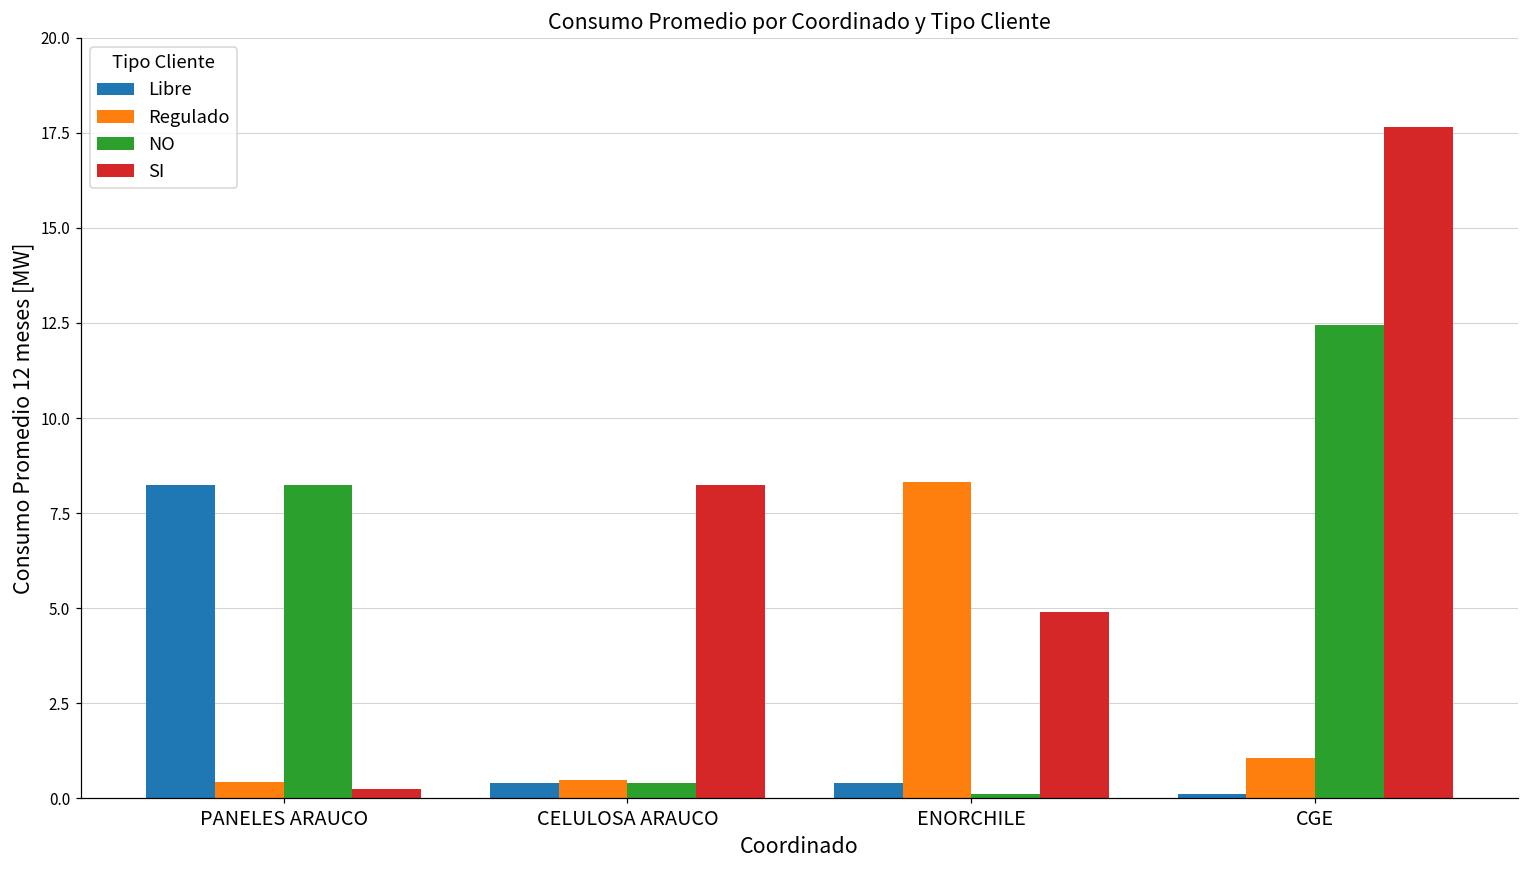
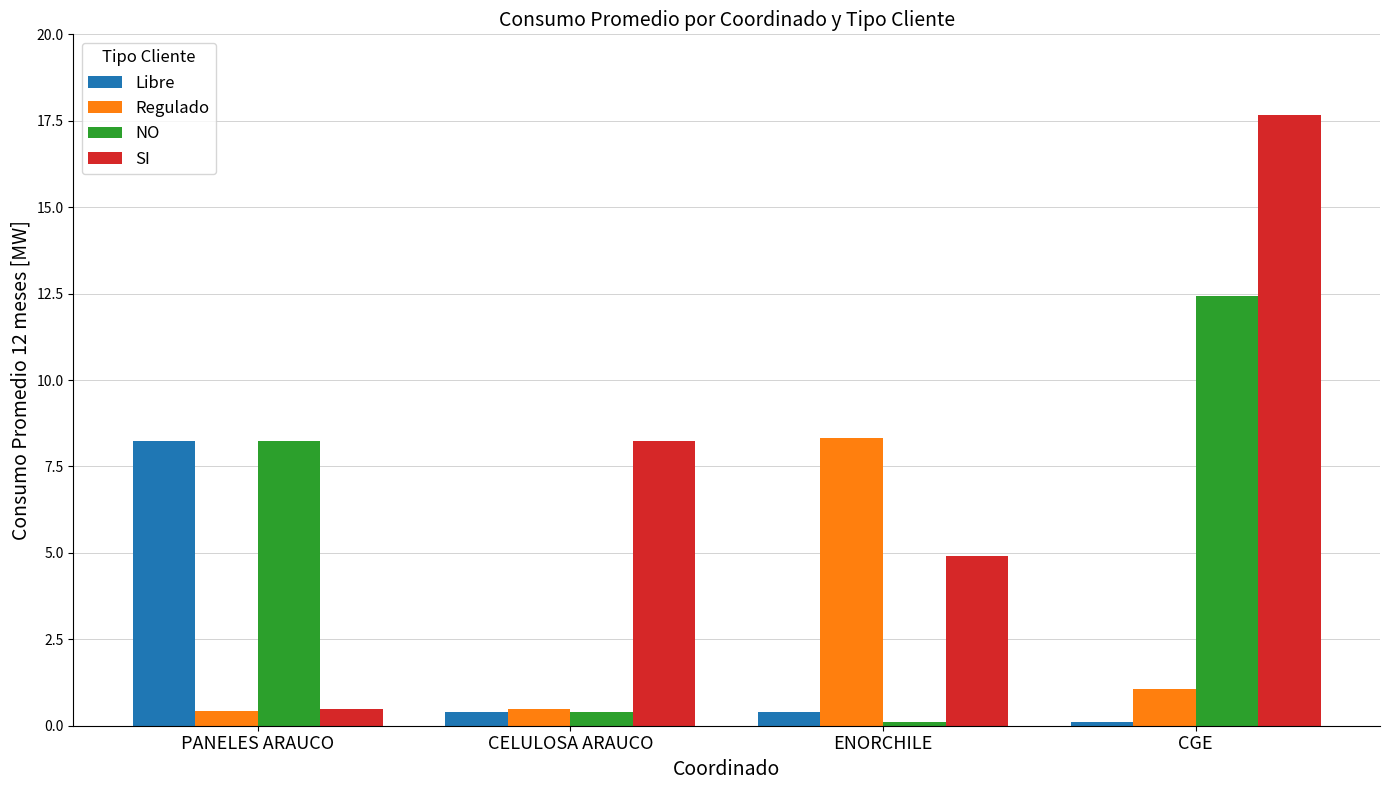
  {
    "Libre": {
      "PANELES ARAUCO": 8.2,
      "CELULOSA ARAUCO": 0.4,
      "ENORCHILE": 0.4,
      "CGE": 0.1
    },
    "Regulado": {
      "PANELES ARAUCO": 0.4,
      "CELULOSA ARAUCO": 0.5,
      "ENORCHILE": 8.3,
      "CGE": 1.1
    },
    "NO": {
      "PANELES ARAUCO": 8.2,
      "CELULOSA ARAUCO": 0.4,
      "ENORCHILE": 0.1,
      "CGE": 12.4
    },
    "SI": {
-     "PANELES ARAUCO": 0.2,
+     "PANELES ARAUCO": 0.5,
      "CELULOSA ARAUCO": 8.2,
      "ENORCHILE": 4.9,
      "CGE": 17.7
    }
  }
